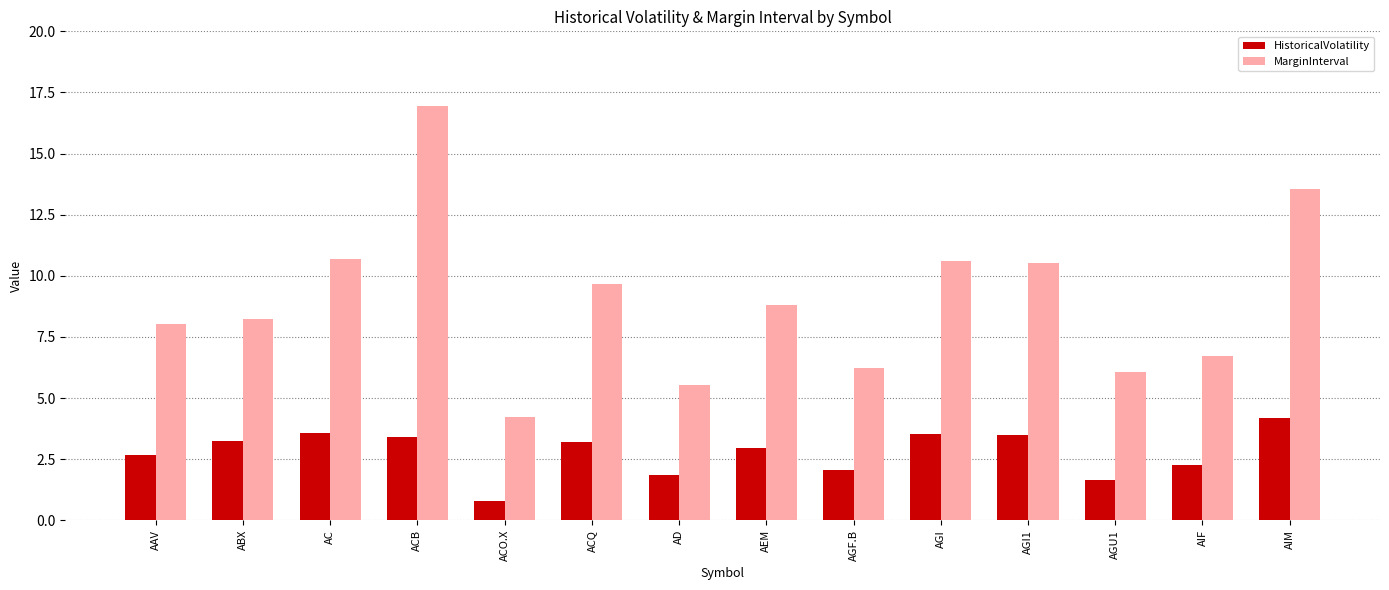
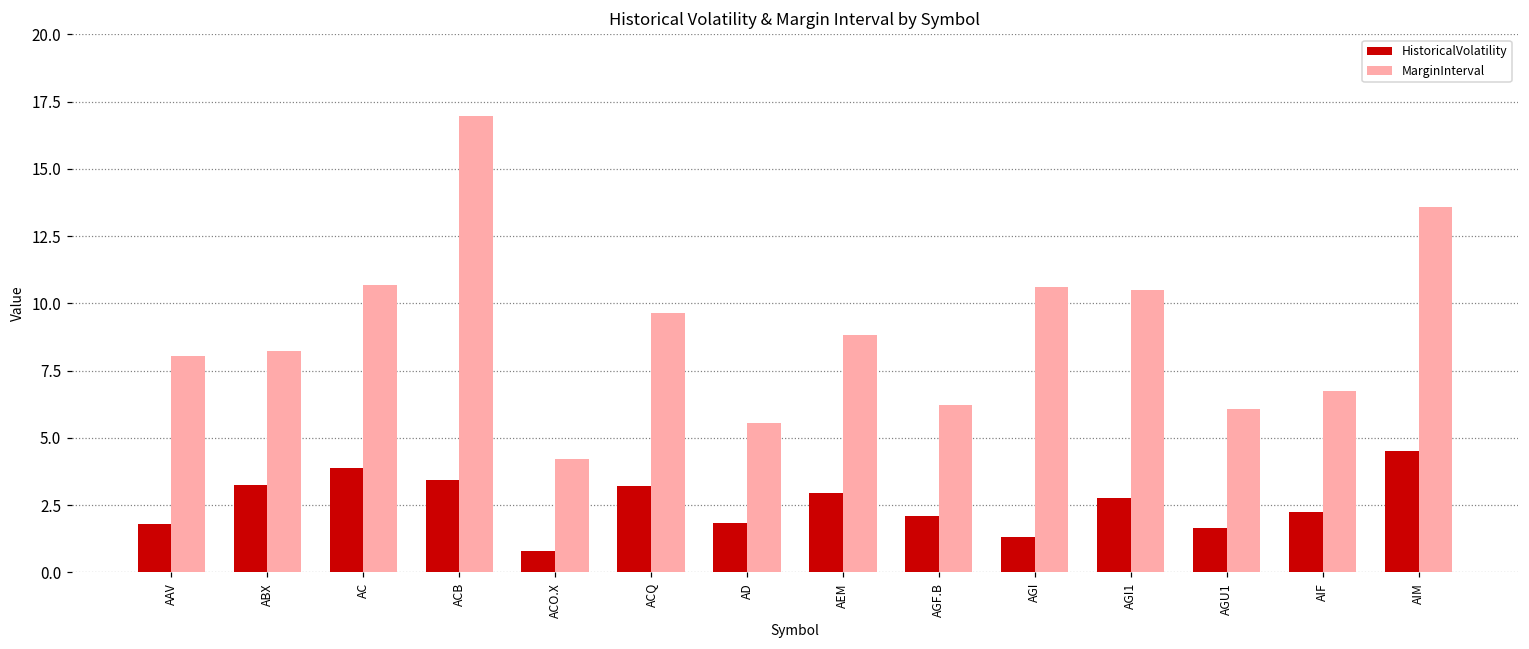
  {
    "HistoricalVolatility": {
-     "AAV": 2.7,
+     "AAV": 1.8,
      "ABX": 3.2,
-     "AC": 3.6,
+     "AC": 3.9,
      "ACB": 3.4,
      "ACO.X": 0.8,
      "ACQ": 3.2,
      "AD": 1.9,
      "AEM": 2.9,
      "AGF.B": 2.1,
-     "AGI": 3.5,
-     "AGI1": 3.5,
+     "AGI": 1.3,
+     "AGI1": 2.8,
      "AGU1": 1.7,
      "AIF": 2.2,
-     "AIM": 4.2
+     "AIM": 4.5
    },
    "MarginInterval": {
      "AAV": 8.0,
      "ABX": 8.2,
      "AC": 10.7,
      "ACB": 17.0,
      "ACO.X": 4.2,
      "ACQ": 9.7,
      "AD": 5.6,
      "AEM": 8.8,
      "AGF.B": 6.2,
      "AGI": 10.6,
      "AGI1": 10.5,
      "AGU1": 6.1,
      "AIF": 6.7,
      "AIM": 13.6
    }
  }
